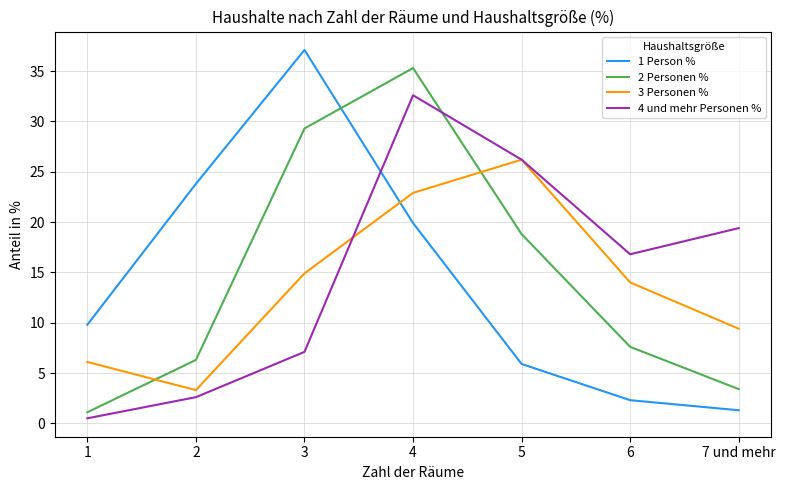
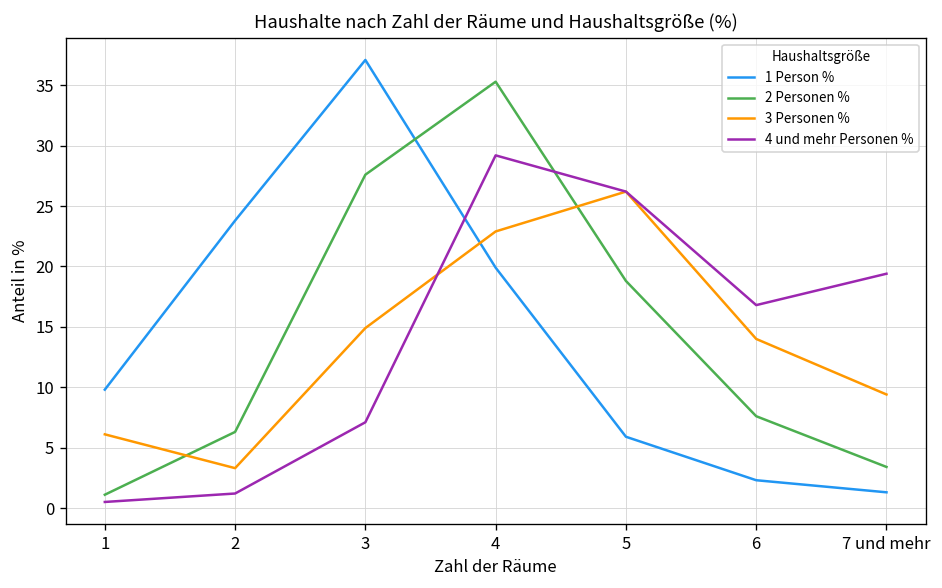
  {
    "1 Person %": {
      "1": 9.8,
      "2": 23.8,
      "3": 37.1,
      "4": 19.9,
      "5": 5.9,
      "6": 2.3,
      "7 und mehr": 1.3
    },
    "2 Personen %": {
      "1": 1.1,
      "2": 6.3,
-     "3": 29.3,
+     "3": 27.6,
      "4": 35.3,
      "5": 18.8,
      "6": 7.6,
      "7 und mehr": 3.4
    },
    "3 Personen %": {
      "1": 6.1,
      "2": 3.3,
      "3": 14.9,
      "4": 22.9,
      "6": 14.0,
      "7 und mehr": 9.4
    },
    "4 und mehr Personen %": {
      "1": 0.5,
-     "2": 2.6,
+     "2": 1.2,
      "3": 7.1,
-     "4": 32.6,
+     "4": 29.2,
      "6": 16.8,
      "7 und mehr": 19.4
    }
  }
